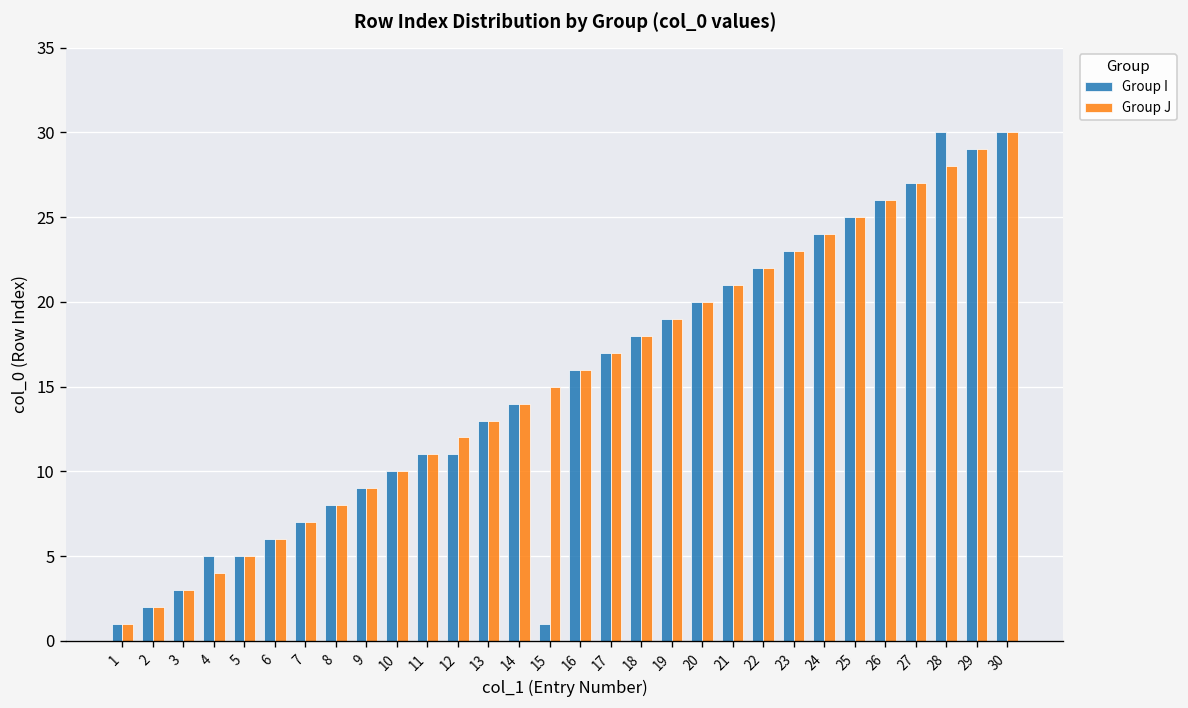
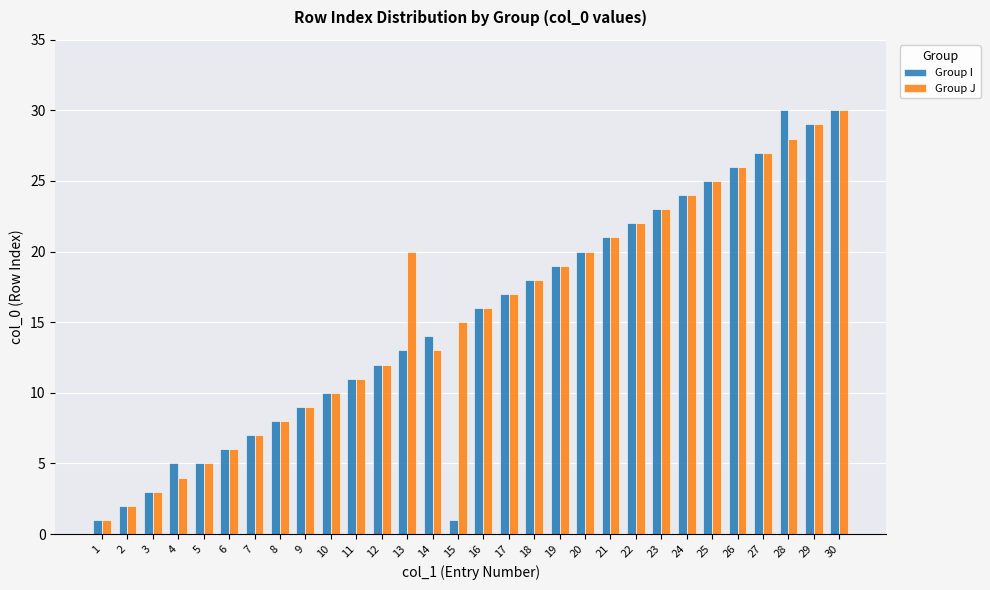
  {
    "Group I": {
      "1": 1,
      "2": 2,
      "3": 3,
      "4": 5,
      "5": 5,
      "6": 6,
      "7": 7,
      "8": 8,
      "9": 9,
      "10": 10,
      "11": 11,
-     "12": 11,
+     "12": 12,
      "13": 13,
      "14": 14,
      "15": 1,
      "16": 16,
      "17": 17,
      "18": 18,
      "19": 19,
      "20": 20,
      "21": 21,
      "22": 22,
      "23": 23,
      "24": 24,
      "25": 25,
      "26": 26,
      "27": 27,
      "28": 30,
      "29": 29,
      "30": 30
    },
    "Group J": {
      "1": 1,
      "2": 2,
      "3": 3,
      "4": 4,
      "5": 5,
      "6": 6,
      "7": 7,
      "8": 8,
      "9": 9,
      "10": 10,
      "11": 11,
      "12": 12,
-     "13": 13,
-     "14": 14,
+     "13": 20,
+     "14": 13,
      "15": 15,
      "16": 16,
      "17": 17,
      "18": 18,
      "19": 19,
      "20": 20,
      "21": 21,
      "22": 22,
      "23": 23,
      "24": 24,
      "25": 25,
      "26": 26,
      "27": 27,
      "28": 28,
      "29": 29,
      "30": 30
    }
  }
